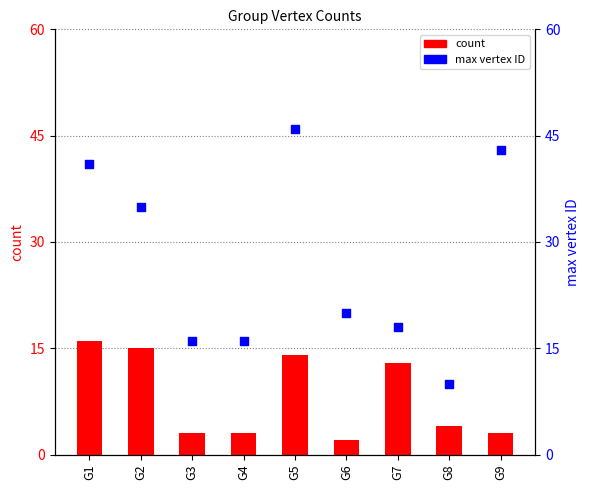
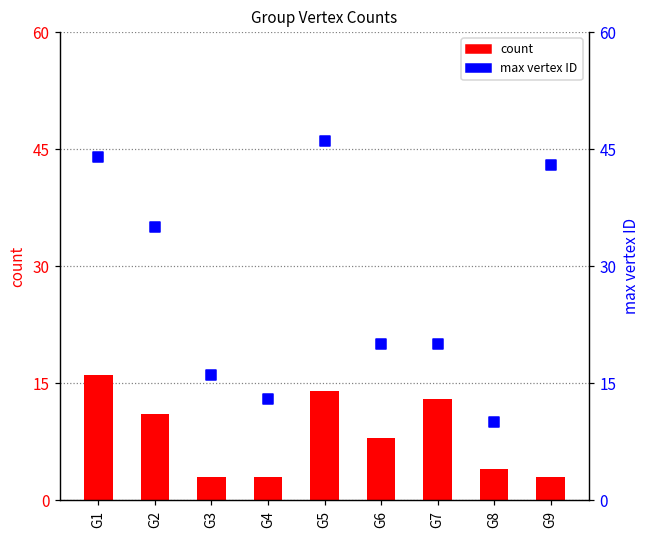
  {
    "count": {
      "G1": 16,
-     "G2": 15,
+     "G2": 11,
      "G3": 3,
      "G4": 3,
      "G5": 14,
-     "G6": 2,
+     "G6": 8,
      "G7": 13,
      "G8": 4,
      "G9": 3
    },
    "max vertex ID": {
-     "G1": 41,
-     "G4": 16,
-     "G7": 18
+     "G1": 44,
+     "G4": 13,
+     "G7": 20
    }
  }
